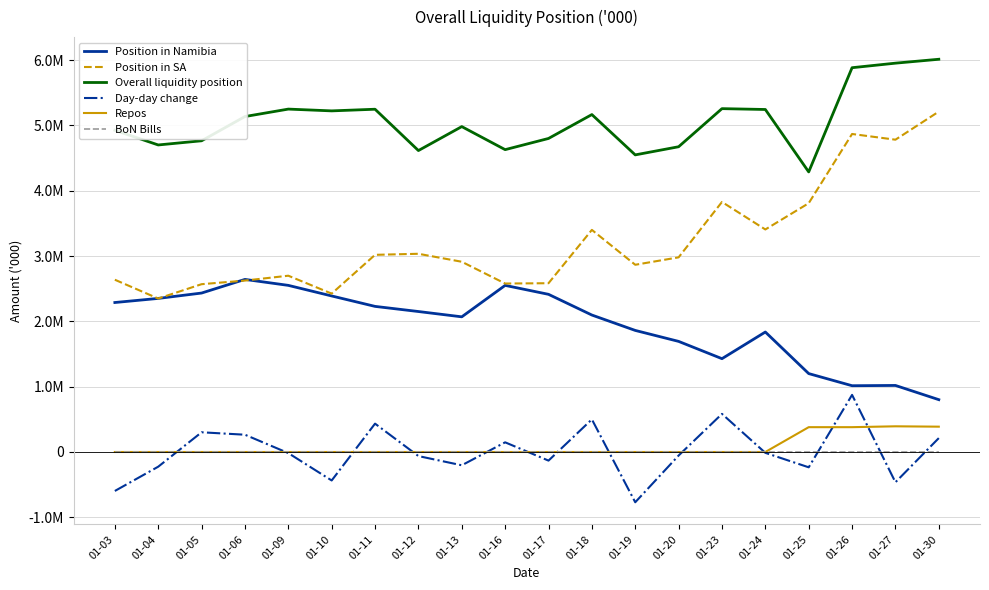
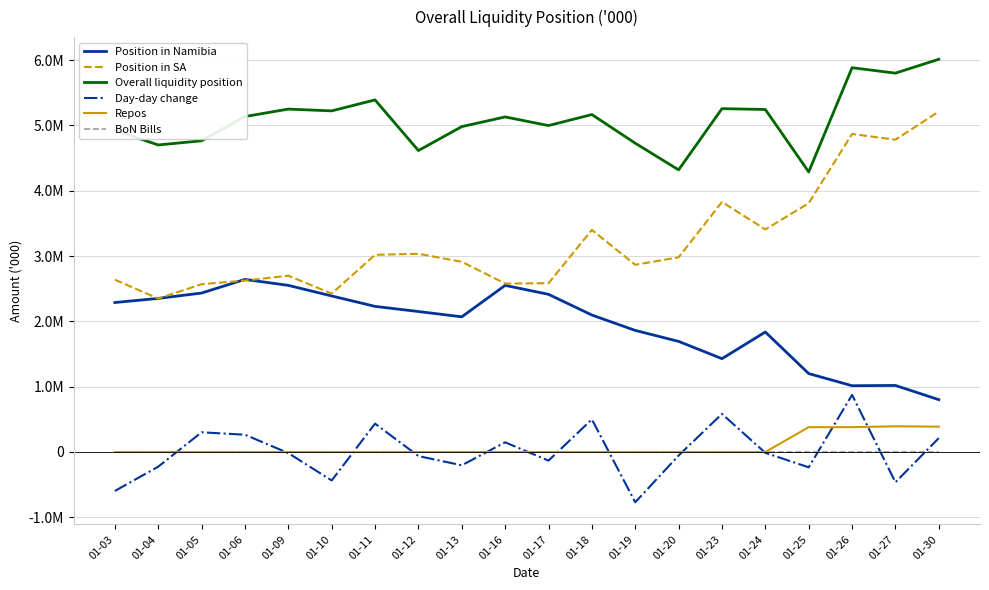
  {
    "Overall liquidity position": {
      "01-04": 4700000,
      "01-05": 4800000,
      "01-09": 5200000,
      "01-10": 5200000,
-     "01-11": 5200000,
+     "01-11": 5400000,
      "01-12": 4600000,
      "01-13": 5000000,
-     "01-16": 4600000,
-     "01-17": 4800000,
+     "01-16": 5100000,
+     "01-17": 5000000,
      "01-18": 5200000,
-     "01-19": 4500000,
-     "01-20": 4700000,
+     "01-19": 4700000,
+     "01-20": 4300000,
      "01-23": 5300000,
      "01-24": 5200000,
      "01-25": 4300000,
      "01-26": 5900000,
-     "01-27": 6000000,
+     "01-27": 5800000,
      "01-30": 6000000
    },
    "BoN Bills": {
      "01-25": 0,
      "01-26": 0,
      "01-27": 0,
      "01-30": 0
    }
  }
